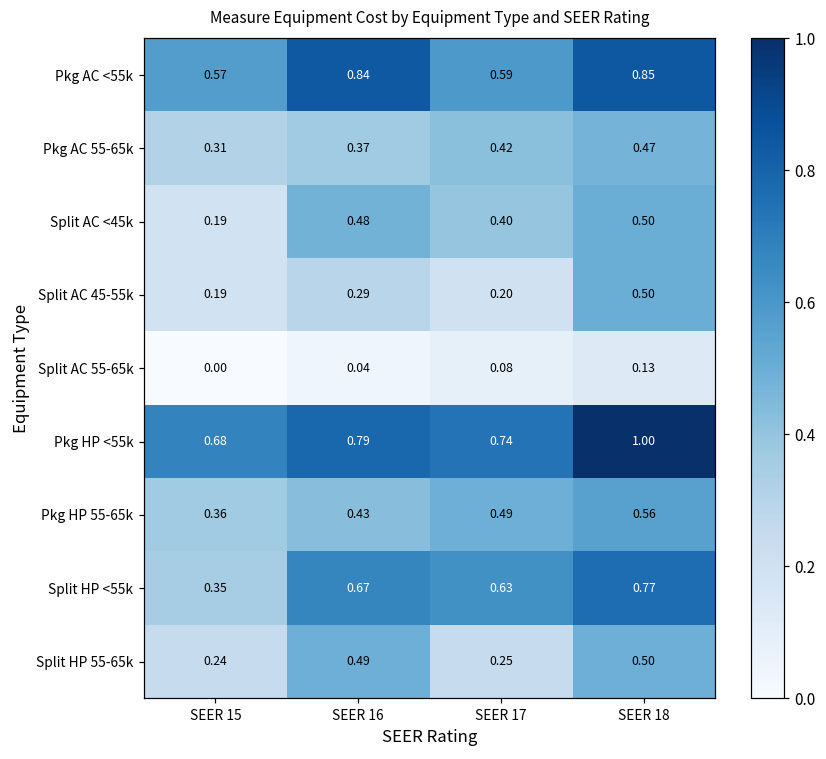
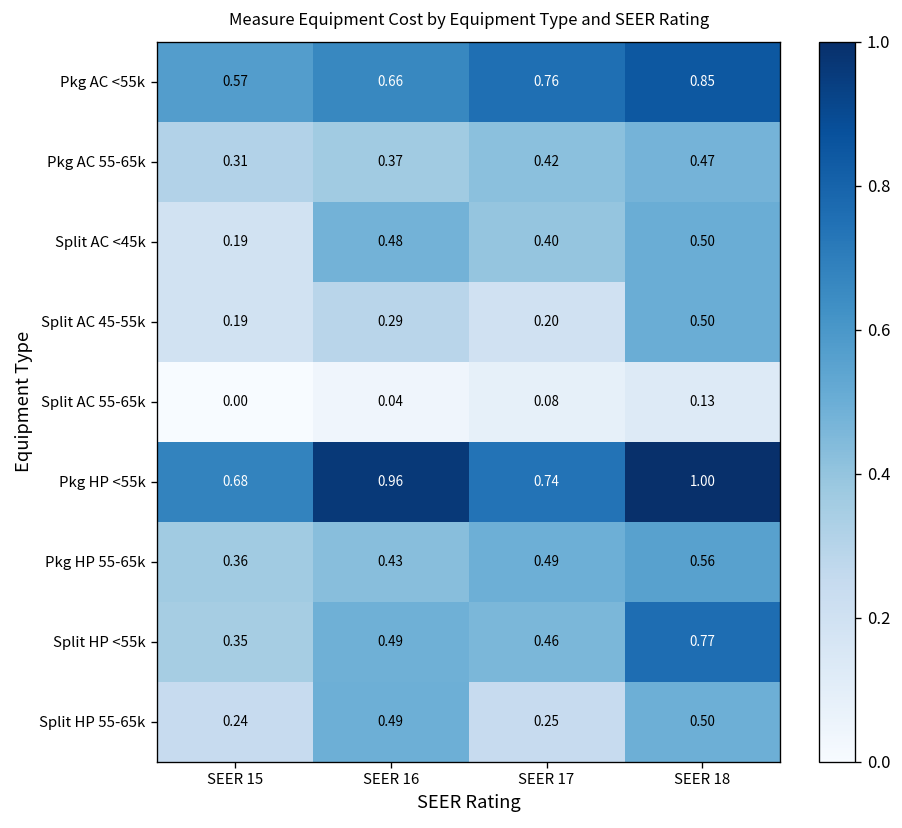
  {
    "Pkg AC <55k": {
      "SEER 15": 0.57,
-     "SEER 16": 0.84,
-     "SEER 17": 0.59,
+     "SEER 16": 0.66,
+     "SEER 17": 0.76,
      "SEER 18": 0.85
    },
    "Pkg AC 55-65k": {
      "SEER 15": 0.31,
      "SEER 16": 0.37,
      "SEER 17": 0.42,
      "SEER 18": 0.47
    },
    "Split AC <45k": {
      "SEER 15": 0.19,
      "SEER 16": 0.48,
      "SEER 17": 0.40,
      "SEER 18": 0.50
    },
    "Split AC 45-55k": {
      "SEER 15": 0.19,
      "SEER 16": 0.29,
      "SEER 17": 0.20,
      "SEER 18": 0.50
    },
    "Split AC 55-65k": {
      "SEER 15": 0.00,
      "SEER 16": 0.04,
      "SEER 17": 0.08,
      "SEER 18": 0.13
    },
    "Pkg HP <55k": {
      "SEER 15": 0.68,
-     "SEER 16": 0.79,
+     "SEER 16": 0.96,
      "SEER 17": 0.74,
      "SEER 18": 1.00
    },
    "Pkg HP 55-65k": {
      "SEER 15": 0.36,
      "SEER 16": 0.43,
      "SEER 17": 0.49,
      "SEER 18": 0.56
    },
    "Split HP <55k": {
      "SEER 15": 0.35,
-     "SEER 16": 0.67,
-     "SEER 17": 0.63,
+     "SEER 16": 0.49,
+     "SEER 17": 0.46,
      "SEER 18": 0.77
    },
    "Split HP 55-65k": {
      "SEER 15": 0.24,
      "SEER 16": 0.49,
      "SEER 17": 0.25,
      "SEER 18": 0.50
    }
  }
